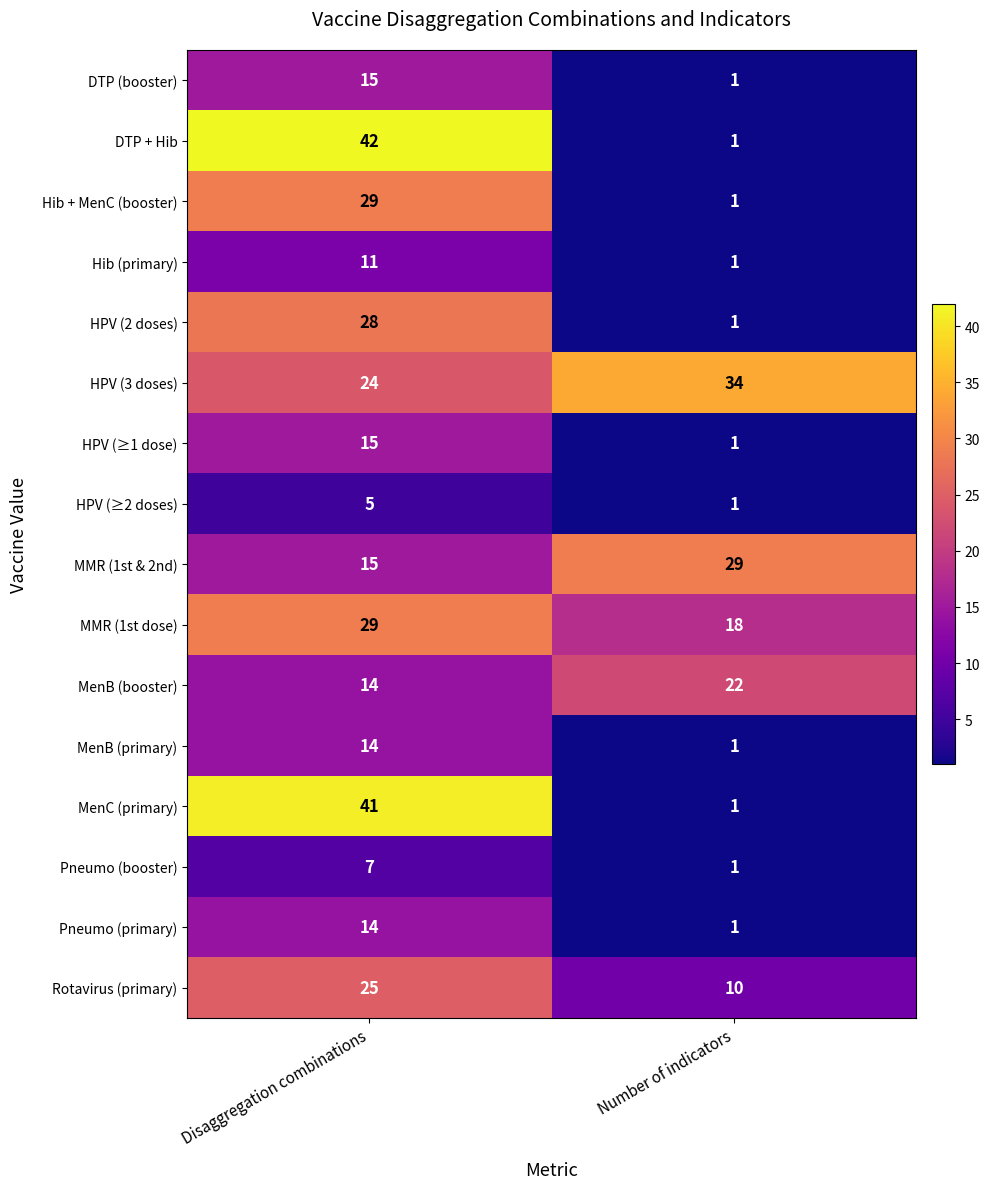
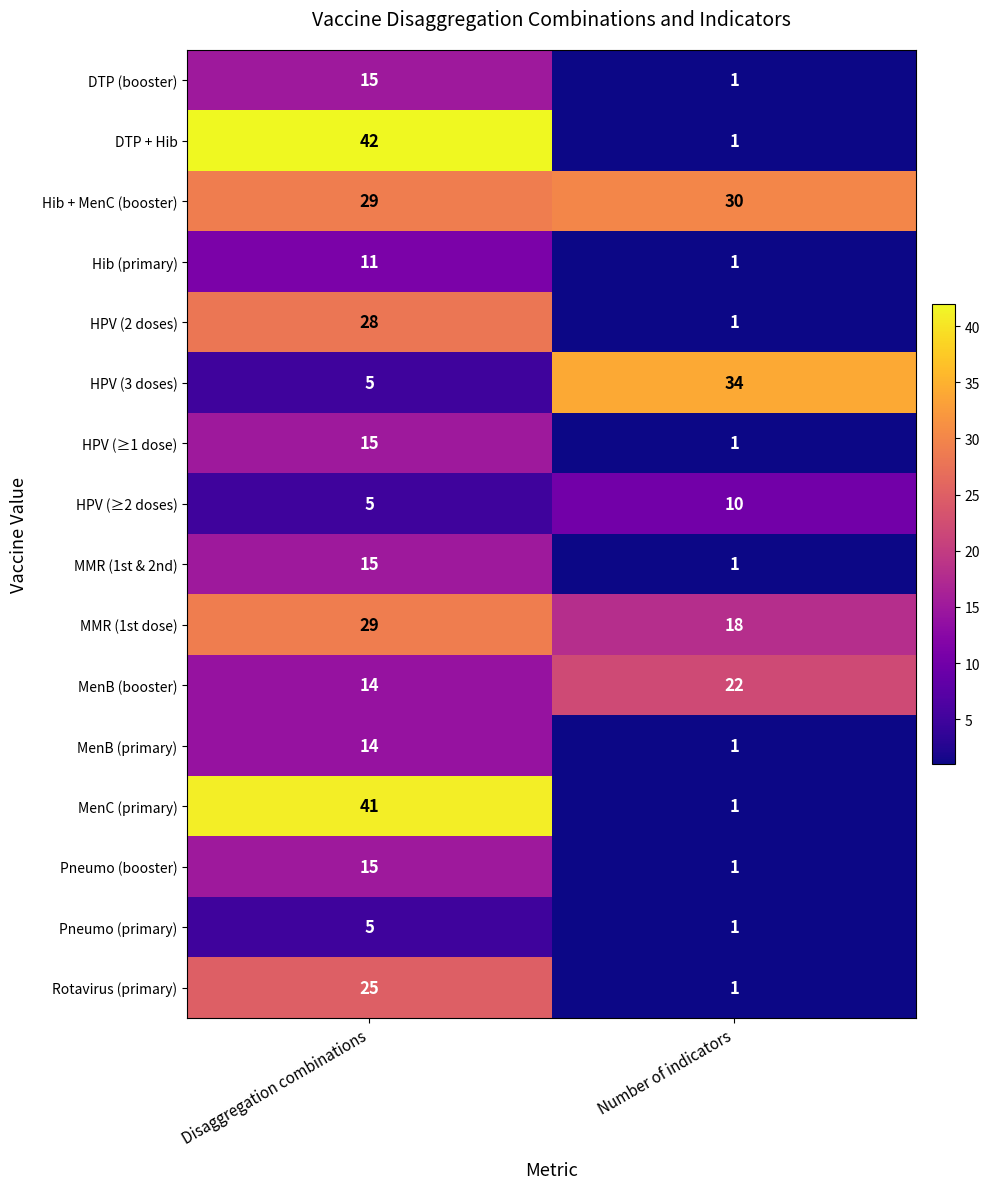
  {
    "DTP (booster)": {
      "Disaggregation combinations": 15,
      "Number of indicators": 1
    },
    "DTP + Hib": {
      "Disaggregation combinations": 42,
      "Number of indicators": 1
    },
    "Hib + MenC (booster)": {
      "Disaggregation combinations": 29,
-     "Number of indicators": 1
+     "Number of indicators": 30
    },
    "Hib (primary)": {
      "Disaggregation combinations": 11,
      "Number of indicators": 1
    },
    "HPV (2 doses)": {
      "Disaggregation combinations": 28,
      "Number of indicators": 1
    },
    "HPV (3 doses)": {
-     "Disaggregation combinations": 24,
+     "Disaggregation combinations": 5,
      "Number of indicators": 34
    },
    "HPV (≥1 dose)": {
      "Disaggregation combinations": 15,
      "Number of indicators": 1
    },
    "HPV (≥2 doses)": {
      "Disaggregation combinations": 5,
-     "Number of indicators": 1
+     "Number of indicators": 10
    },
    "MMR (1st & 2nd)": {
      "Disaggregation combinations": 15,
-     "Number of indicators": 29
+     "Number of indicators": 1
    },
    "MMR (1st dose)": {
      "Disaggregation combinations": 29,
      "Number of indicators": 18
    },
    "MenB (booster)": {
      "Disaggregation combinations": 14,
      "Number of indicators": 22
    },
    "MenB (primary)": {
      "Disaggregation combinations": 14,
      "Number of indicators": 1
    },
    "MenC (primary)": {
      "Disaggregation combinations": 41,
      "Number of indicators": 1
    },
    "Pneumo (booster)": {
-     "Disaggregation combinations": 7,
+     "Disaggregation combinations": 15,
      "Number of indicators": 1
    },
    "Pneumo (primary)": {
-     "Disaggregation combinations": 14,
+     "Disaggregation combinations": 5,
      "Number of indicators": 1
    },
    "Rotavirus (primary)": {
      "Disaggregation combinations": 25,
-     "Number of indicators": 10
+     "Number of indicators": 1
    }
  }
